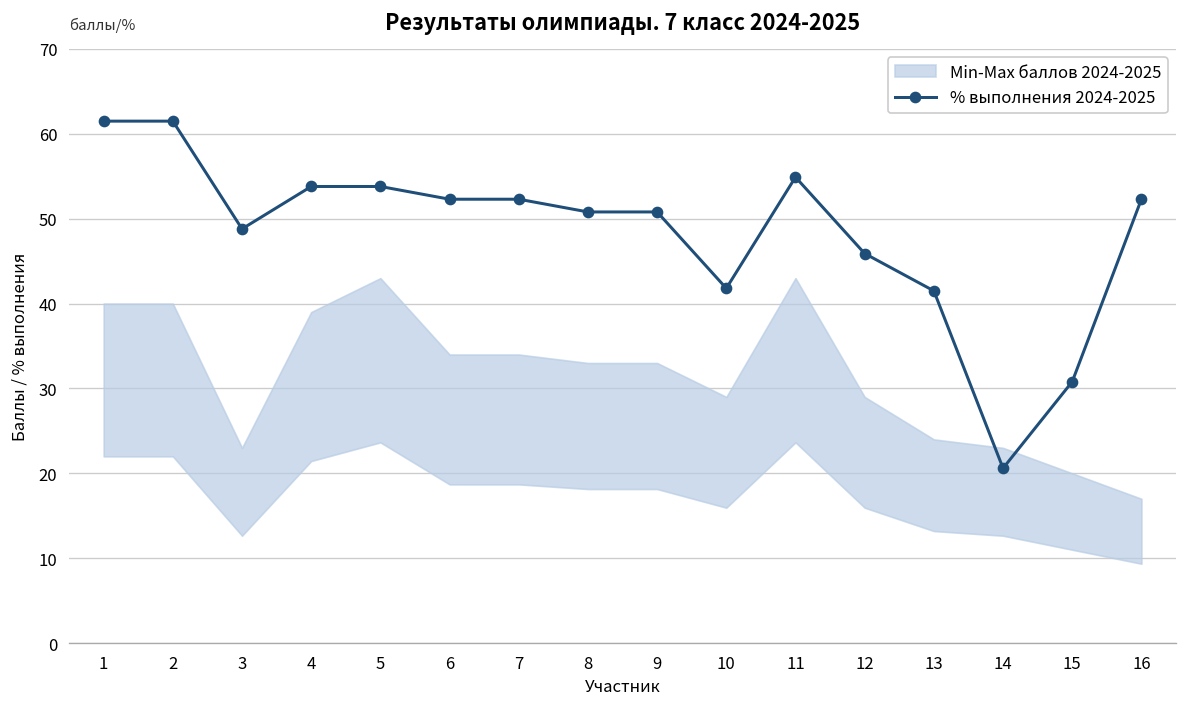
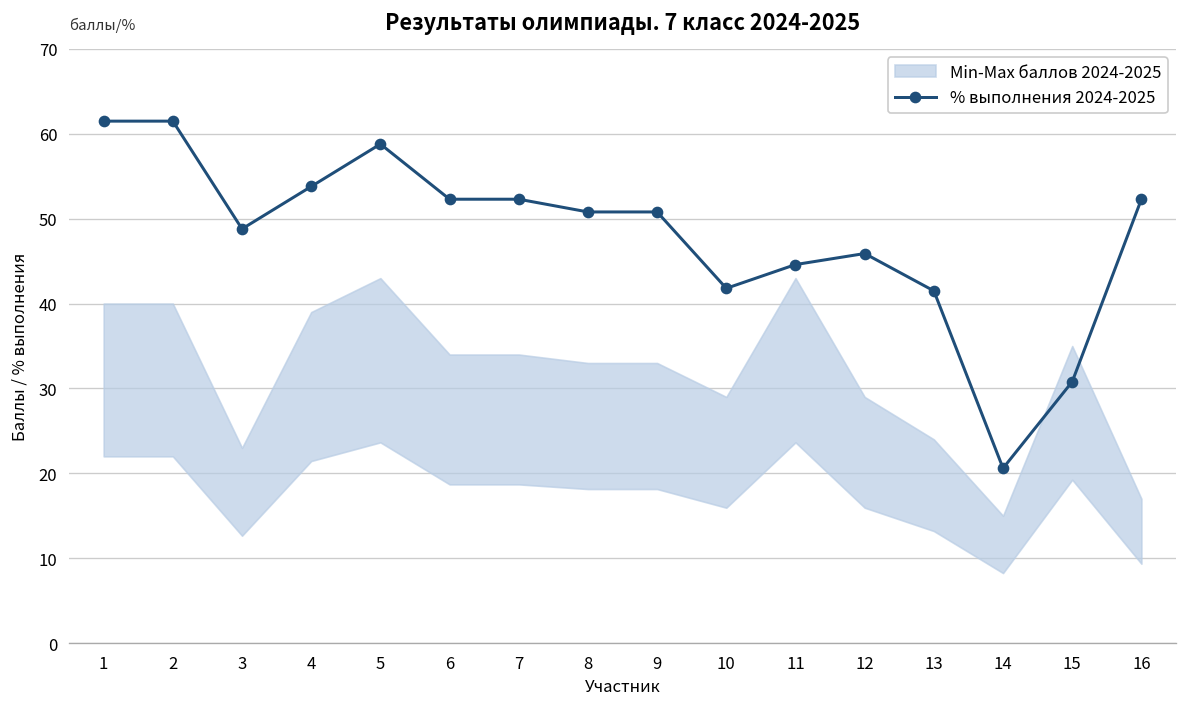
  {
    "% выполнения 2024-2025": {
      "1": 62,
      "2": 62,
      "3": 49,
      "4": 54,
-     "5": 54,
+     "5": 59,
      "6": 52,
      "7": 52,
      "8": 51,
      "9": 51,
      "10": 42,
-     "11": 55,
+     "11": 45,
      "12": 46,
      "13": 42,
      "14": 21,
      "15": 31,
      "16": 52
    },
    "Min-Max баллов 2024-2025": {
-     "14": 23,
-     "15": 20
+     "14": 15,
+     "15": 35
    }
  }
